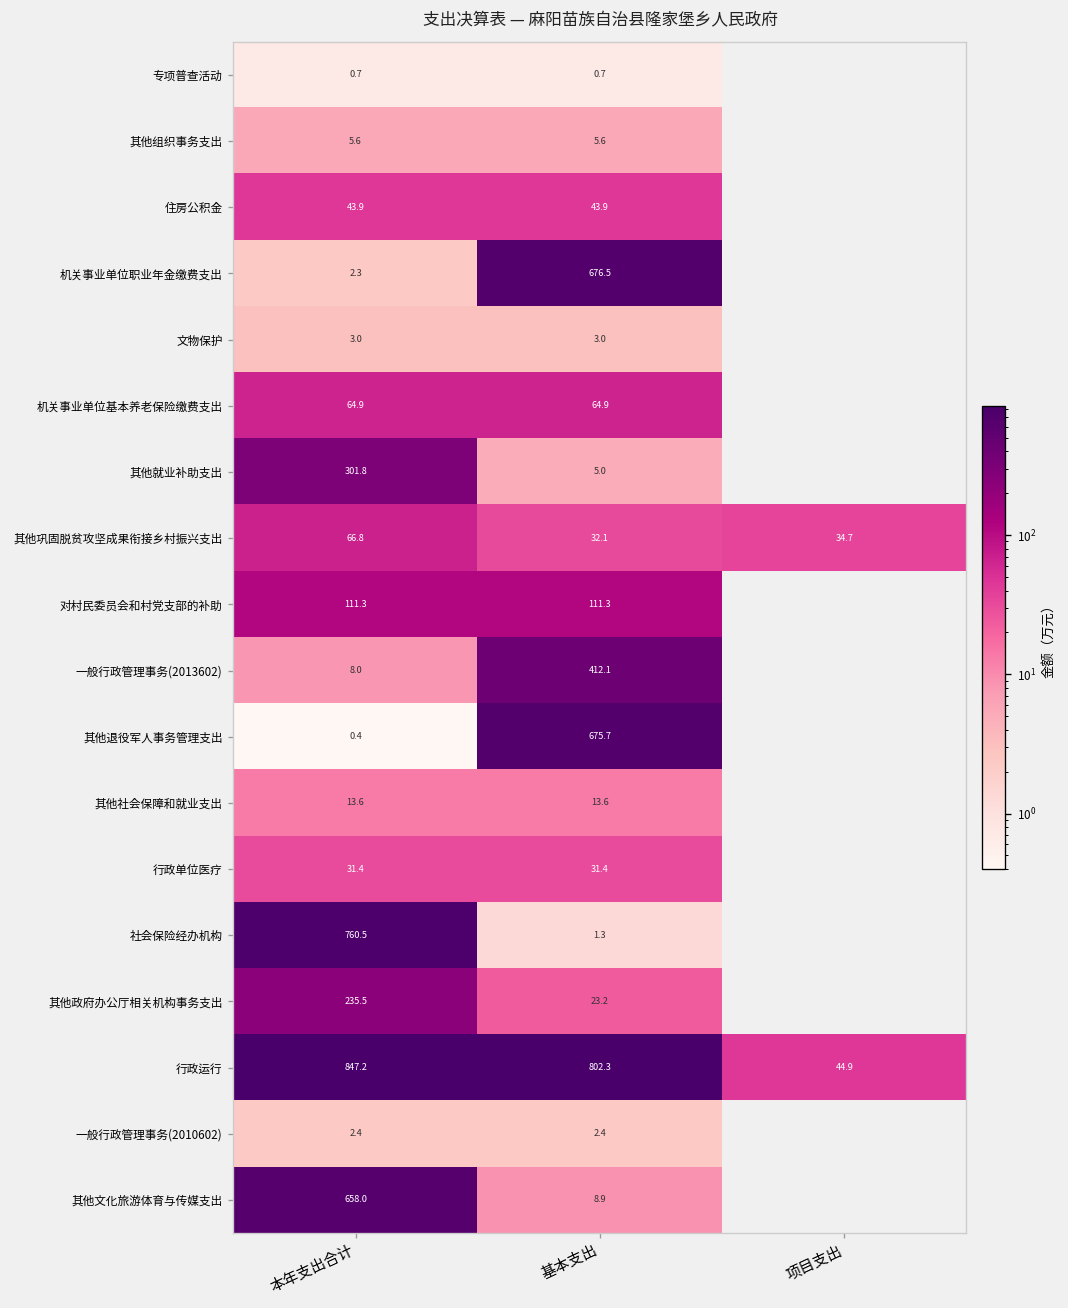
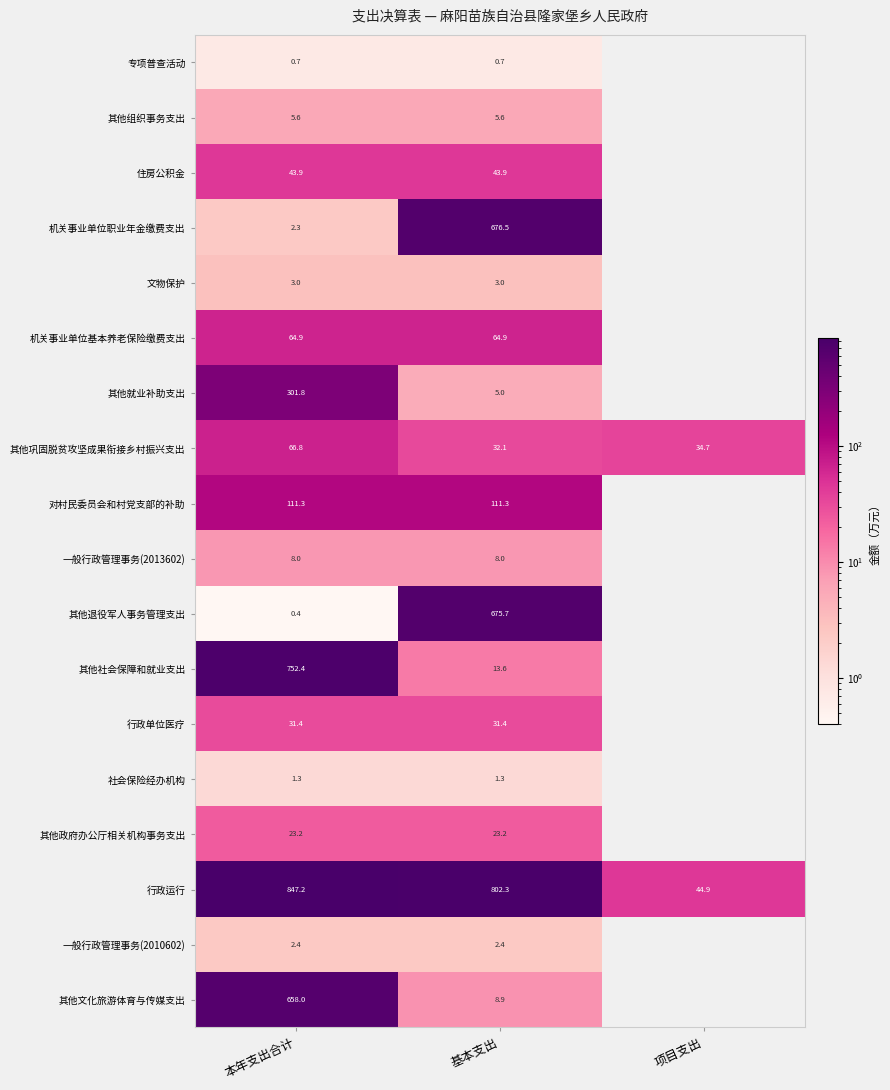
  {
    "专项普查活动": {
      "本年支出合计": 0.7,
      "基本支出": 0.7
    },
    "其他组织事务支出": {
      "本年支出合计": 5.6,
      "基本支出": 5.6
    },
    "住房公积金": {
      "本年支出合计": 43.9,
      "基本支出": 43.9
    },
    "机关事业单位职业年金缴费支出": {
      "本年支出合计": 2.3,
      "基本支出": 676.5
    },
    "文物保护": {
      "本年支出合计": 3.0,
      "基本支出": 3.0
    },
    "机关事业单位基本养老保险缴费支出": {
      "本年支出合计": 64.9,
      "基本支出": 64.9
    },
    "其他就业补助支出": {
      "本年支出合计": 301.8,
      "基本支出": 5.0
    },
    "其他巩固脱贫攻坚成果衔接乡村振兴支出": {
      "本年支出合计": 66.8,
      "基本支出": 32.1,
      "项目支出": 34.7
    },
    "对村民委员会和村党支部的补助": {
      "本年支出合计": 111.3,
      "基本支出": 111.3
    },
    "一般行政管理事务(2013602)": {
      "本年支出合计": 8.0,
-     "基本支出": 412.1
+     "基本支出": 8.0
    },
    "其他退役军人事务管理支出": {
      "本年支出合计": 0.4,
      "基本支出": 675.7
    },
    "其他社会保障和就业支出": {
-     "本年支出合计": 13.6,
+     "本年支出合计": 752.4,
      "基本支出": 13.6
    },
    "行政单位医疗": {
      "本年支出合计": 31.4,
      "基本支出": 31.4
    },
    "社会保险经办机构": {
-     "本年支出合计": 760.5,
+     "本年支出合计": 1.3,
      "基本支出": 1.3
    },
    "其他政府办公厅相关机构事务支出": {
-     "本年支出合计": 235.5,
+     "本年支出合计": 23.2,
      "基本支出": 23.2
    },
    "行政运行": {
      "本年支出合计": 847.2,
      "基本支出": 802.3,
      "项目支出": 44.9
    },
    "一般行政管理事务(2010602)": {
      "本年支出合计": 2.4,
      "基本支出": 2.4
    },
    "其他文化旅游体育与传媒支出": {
      "本年支出合计": 658.0,
      "基本支出": 8.9
    }
  }
